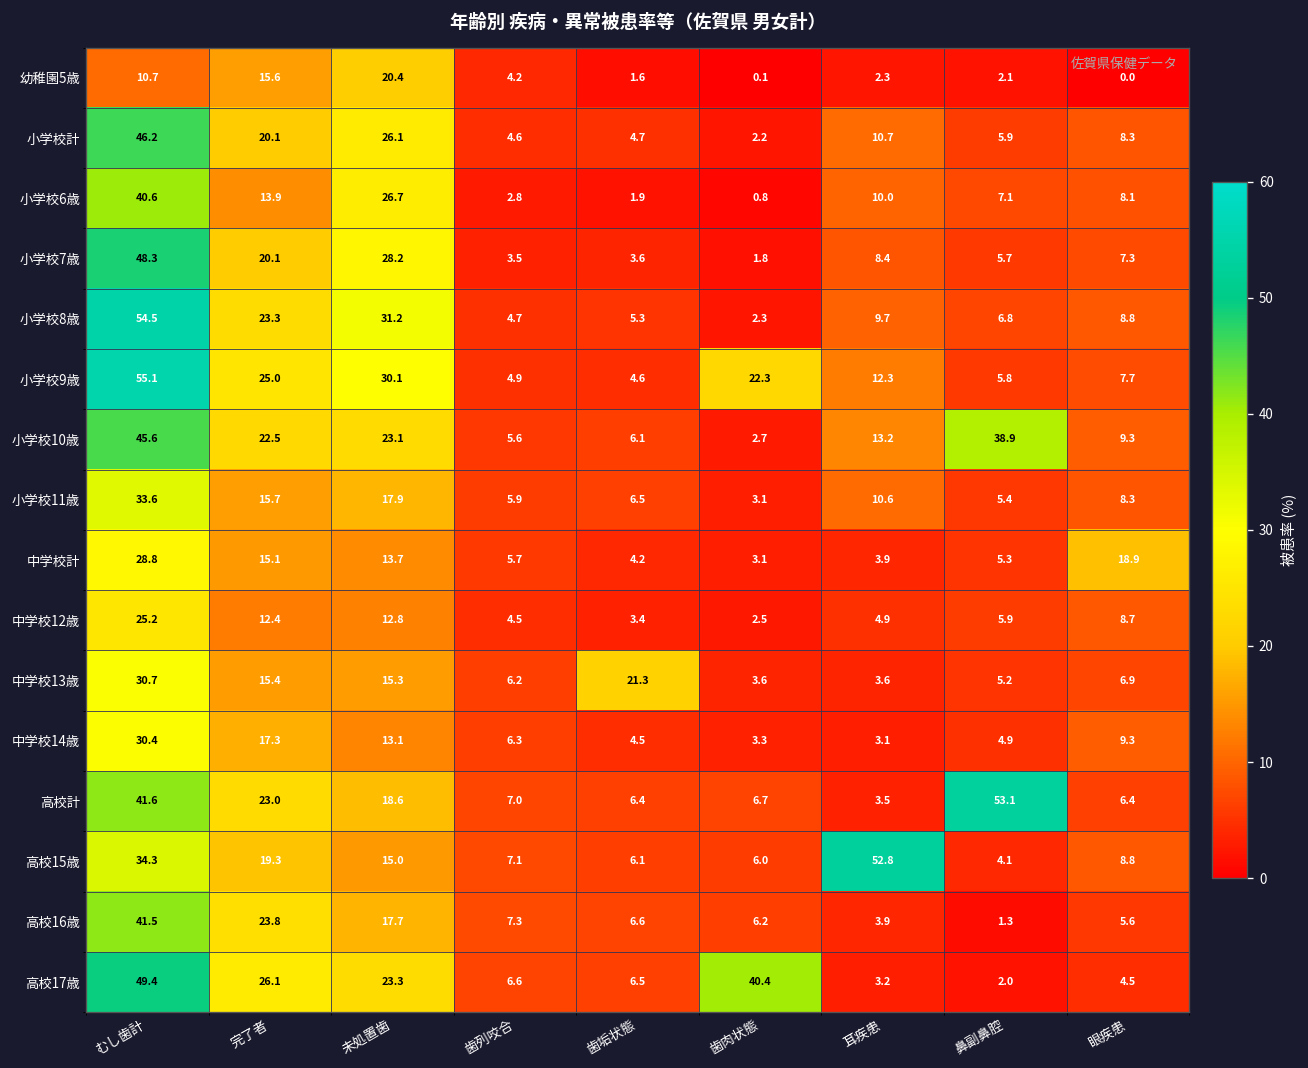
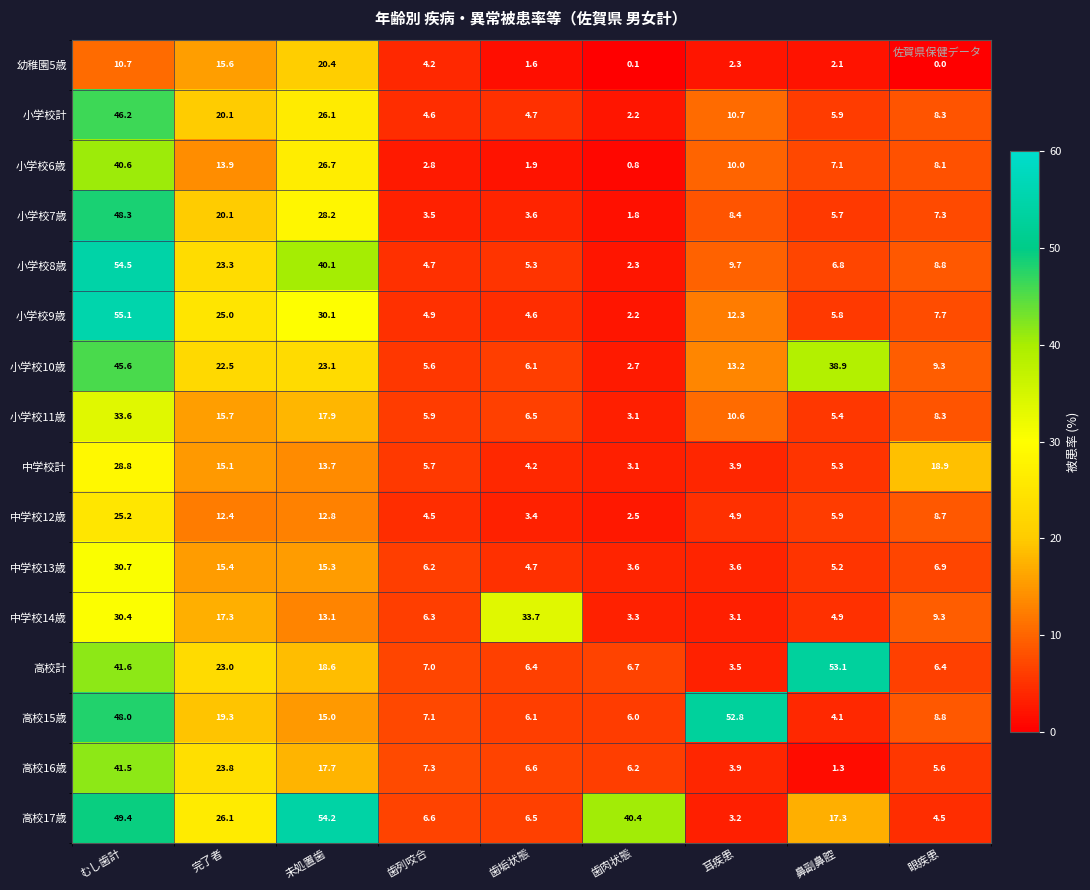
  {
    "幼稚園5歳": {
      "むし歯計": 10.7,
      "完了者": 15.6,
      "未処置歯": 20.4,
      "歯列咬合": 4.2,
      "歯垢状態": 1.6,
      "歯肉状態": 0.1,
      "耳疾患": 2.3,
      "鼻副鼻腔": 2.1
    },
    "小学校計": {
      "むし歯計": 46.2,
      "完了者": 20.1,
      "未処置歯": 26.1,
      "歯列咬合": 4.6,
      "歯垢状態": 4.7,
      "歯肉状態": 2.2,
      "耳疾患": 10.7,
      "鼻副鼻腔": 5.9,
      "眼疾患": 8.3
    },
    "小学校6歳": {
      "むし歯計": 40.6,
      "完了者": 13.9,
      "未処置歯": 26.7,
      "歯列咬合": 2.8,
      "歯垢状態": 1.9,
      "歯肉状態": 0.8,
      "耳疾患": 10.0,
      "鼻副鼻腔": 7.1,
      "眼疾患": 8.1
    },
    "小学校7歳": {
      "むし歯計": 48.3,
      "完了者": 20.1,
      "未処置歯": 28.2,
      "歯列咬合": 3.5,
      "歯垢状態": 3.6,
      "歯肉状態": 1.8,
      "耳疾患": 8.4,
      "鼻副鼻腔": 5.7,
      "眼疾患": 7.3
    },
    "小学校8歳": {
      "むし歯計": 54.5,
      "完了者": 23.3,
-     "未処置歯": 31.2,
+     "未処置歯": 40.1,
      "歯列咬合": 4.7,
      "歯垢状態": 5.3,
      "歯肉状態": 2.3,
      "耳疾患": 9.7,
      "鼻副鼻腔": 6.8,
      "眼疾患": 8.8
    },
    "小学校9歳": {
      "むし歯計": 55.1,
      "完了者": 25.0,
      "未処置歯": 30.1,
      "歯列咬合": 4.9,
      "歯垢状態": 4.6,
-     "歯肉状態": 22.3,
+     "歯肉状態": 2.2,
      "耳疾患": 12.3,
      "鼻副鼻腔": 5.8,
      "眼疾患": 7.7
    },
    "小学校10歳": {
      "むし歯計": 45.6,
      "完了者": 22.5,
      "未処置歯": 23.1,
      "歯列咬合": 5.6,
      "歯垢状態": 6.1,
      "歯肉状態": 2.7,
      "耳疾患": 13.2,
      "鼻副鼻腔": 38.9,
      "眼疾患": 9.3
    },
    "小学校11歳": {
      "むし歯計": 33.6,
      "完了者": 15.7,
      "未処置歯": 17.9,
      "歯列咬合": 5.9,
      "歯垢状態": 6.5,
      "歯肉状態": 3.1,
      "耳疾患": 10.6,
      "鼻副鼻腔": 5.4,
      "眼疾患": 8.3
    },
    "中学校計": {
      "むし歯計": 28.8,
      "完了者": 15.1,
      "未処置歯": 13.7,
      "歯列咬合": 5.7,
      "歯垢状態": 4.2,
      "歯肉状態": 3.1,
      "耳疾患": 3.9,
      "鼻副鼻腔": 5.3,
      "眼疾患": 18.9
    },
    "中学校12歳": {
      "むし歯計": 25.2,
      "完了者": 12.4,
      "未処置歯": 12.8,
      "歯列咬合": 4.5,
      "歯垢状態": 3.4,
      "歯肉状態": 2.5,
      "耳疾患": 4.9,
      "鼻副鼻腔": 5.9,
      "眼疾患": 8.7
    },
    "中学校13歳": {
      "むし歯計": 30.7,
      "完了者": 15.4,
      "未処置歯": 15.3,
      "歯列咬合": 6.2,
-     "歯垢状態": 21.3,
+     "歯垢状態": 4.7,
      "歯肉状態": 3.6,
      "耳疾患": 3.6,
      "鼻副鼻腔": 5.2,
      "眼疾患": 6.9
    },
    "中学校14歳": {
      "むし歯計": 30.4,
      "完了者": 17.3,
      "未処置歯": 13.1,
      "歯列咬合": 6.3,
-     "歯垢状態": 4.5,
+     "歯垢状態": 33.7,
      "歯肉状態": 3.3,
      "耳疾患": 3.1,
      "鼻副鼻腔": 4.9,
      "眼疾患": 9.3
    },
    "高校計": {
      "むし歯計": 41.6,
      "完了者": 23.0,
      "未処置歯": 18.6,
      "歯列咬合": 7.0,
      "歯垢状態": 6.4,
      "歯肉状態": 6.7,
      "耳疾患": 3.5,
      "鼻副鼻腔": 53.1,
      "眼疾患": 6.4
    },
    "高校15歳": {
-     "むし歯計": 34.3,
+     "むし歯計": 48.0,
      "完了者": 19.3,
      "未処置歯": 15.0,
      "歯列咬合": 7.1,
      "歯垢状態": 6.1,
      "歯肉状態": 6.0,
      "耳疾患": 52.8,
      "鼻副鼻腔": 4.1,
      "眼疾患": 8.8
    },
    "高校16歳": {
      "むし歯計": 41.5,
      "完了者": 23.8,
      "未処置歯": 17.7,
      "歯列咬合": 7.3,
      "歯垢状態": 6.6,
      "歯肉状態": 6.2,
      "耳疾患": 3.9,
      "鼻副鼻腔": 1.3,
      "眼疾患": 5.6
    },
    "高校17歳": {
      "むし歯計": 49.4,
      "完了者": 26.1,
-     "未処置歯": 23.3,
+     "未処置歯": 54.2,
      "歯列咬合": 6.6,
      "歯垢状態": 6.5,
      "歯肉状態": 40.4,
      "耳疾患": 3.2,
-     "鼻副鼻腔": 2.0,
+     "鼻副鼻腔": 17.3,
      "眼疾患": 4.5
    }
  }
